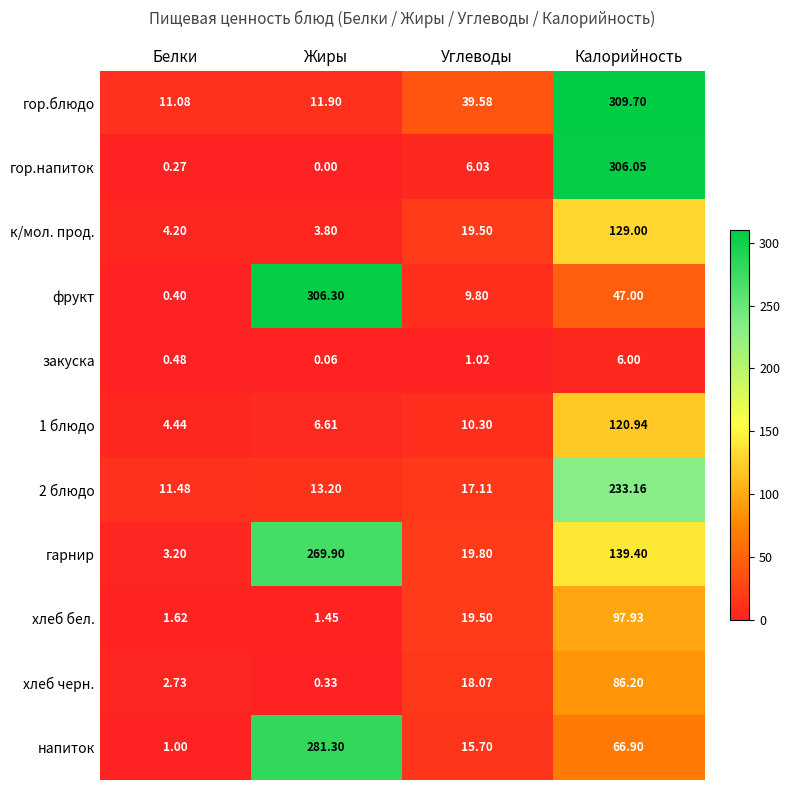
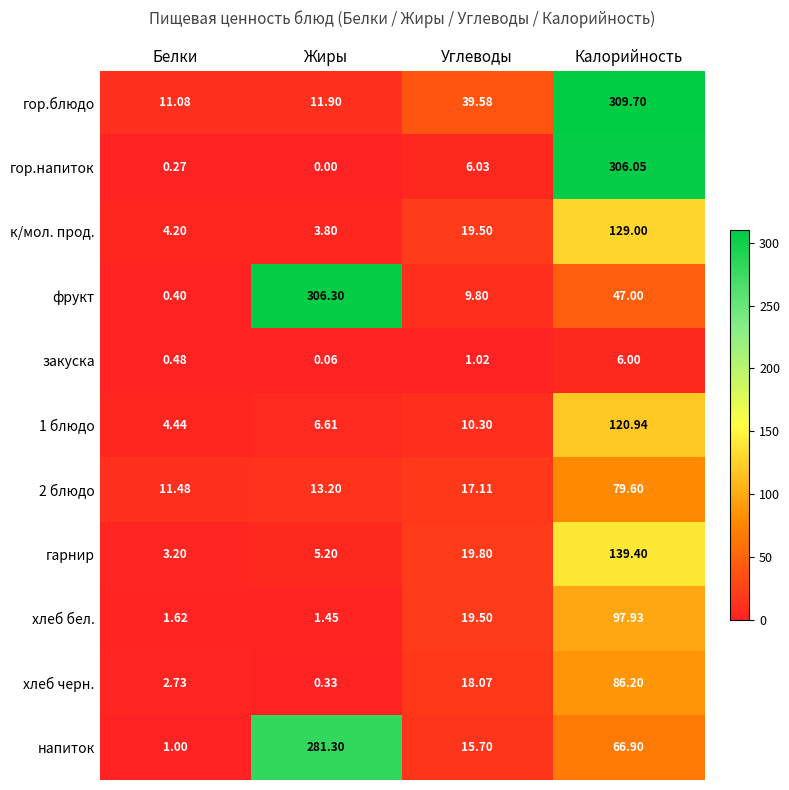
  {
    "гор.блюдо": {
      "Белки": 11.08,
      "Жиры": 11.90,
      "Углеводы": 39.58,
      "Калорийность": 309.70
    },
    "гор.напиток": {
      "Белки": 0.27,
      "Жиры": 0.00,
      "Углеводы": 6.03,
      "Калорийность": 306.05
    },
    "к/мол. прод.": {
      "Белки": 4.20,
      "Жиры": 3.80,
      "Углеводы": 19.50,
      "Калорийность": 129.00
    },
    "фрукт": {
      "Белки": 0.40,
      "Жиры": 306.30,
      "Углеводы": 9.80,
      "Калорийность": 47.00
    },
    "закуска": {
      "Белки": 0.48,
      "Жиры": 0.06,
      "Углеводы": 1.02,
      "Калорийность": 6.00
    },
    "1 блюдо": {
      "Белки": 4.44,
      "Жиры": 6.61,
      "Углеводы": 10.30,
      "Калорийность": 120.94
    },
    "2 блюдо": {
      "Белки": 11.48,
      "Жиры": 13.20,
      "Углеводы": 17.11,
-     "Калорийность": 233.16
+     "Калорийность": 79.60
    },
    "гарнир": {
      "Белки": 3.20,
-     "Жиры": 269.90,
+     "Жиры": 5.20,
      "Углеводы": 19.80,
      "Калорийность": 139.40
    },
    "хлеб бел.": {
      "Белки": 1.62,
      "Жиры": 1.45,
      "Углеводы": 19.50,
      "Калорийность": 97.93
    },
    "хлеб черн.": {
      "Белки": 2.73,
      "Жиры": 0.33,
      "Углеводы": 18.07,
      "Калорийность": 86.20
    },
    "напиток": {
      "Белки": 1.00,
      "Жиры": 281.30,
      "Углеводы": 15.70,
      "Калорийность": 66.90
    }
  }
